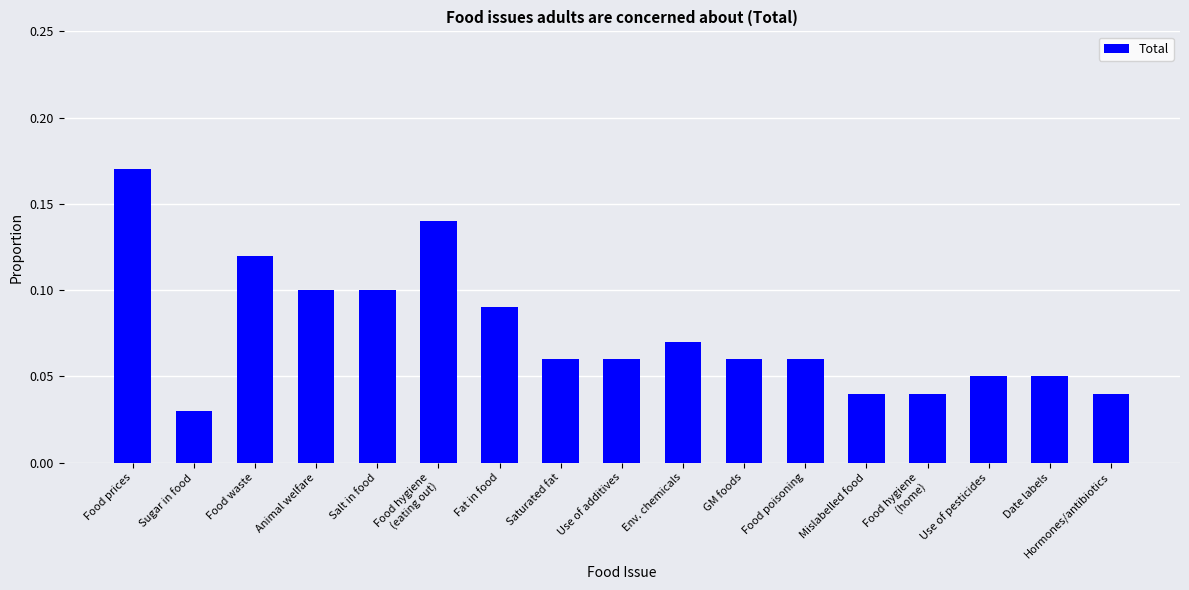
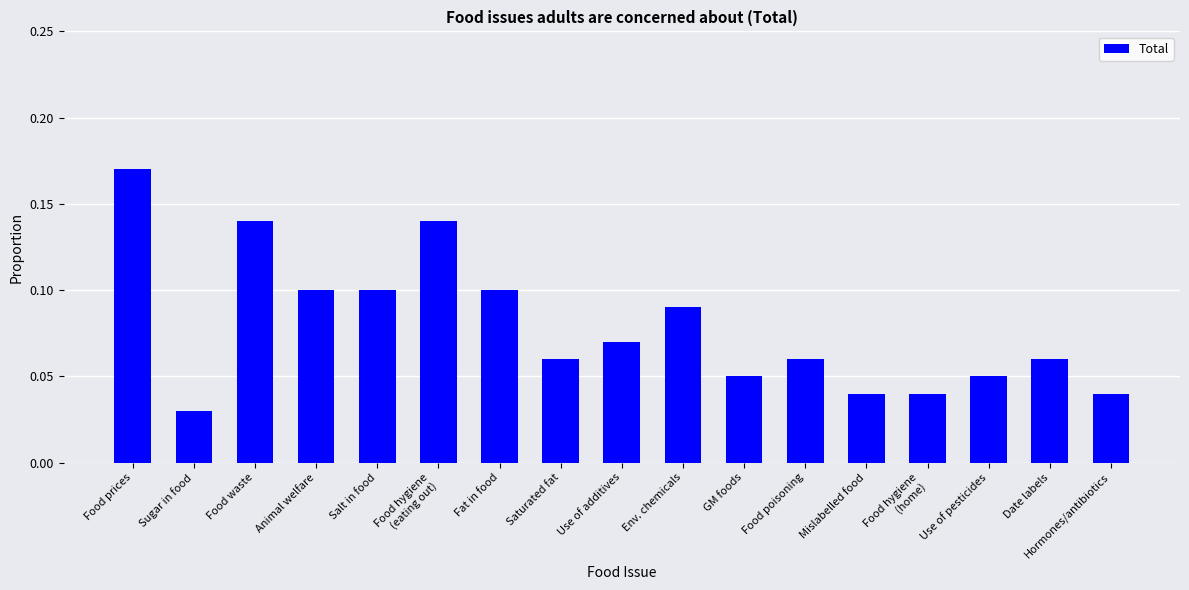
  {
    "Food prices": 0.17,
    "Sugar in food": 0.03,
-   "Food waste": 0.12,
+   "Food waste": 0.14,
    "Animal welfare": 0.10,
    "Salt in food": 0.10,
    "Food hygiene (eating out)": 0.14,
-   "Fat in food": 0.09,
+   "Fat in food": 0.10,
    "Saturated fat": 0.06,
-   "Use of additives": 0.06,
-   "Env. chemicals": 0.07,
-   "GM foods": 0.06,
+   "Use of additives": 0.07,
+   "Env. chemicals": 0.09,
+   "GM foods": 0.05,
    "Food poisoning": 0.06,
    "Mislabelled food": 0.04,
    "Food hygiene (home)": 0.04,
    "Use of pesticides": 0.05,
-   "Date labels": 0.05,
+   "Date labels": 0.06,
    "Hormones/antibiotics": 0.04
  }
